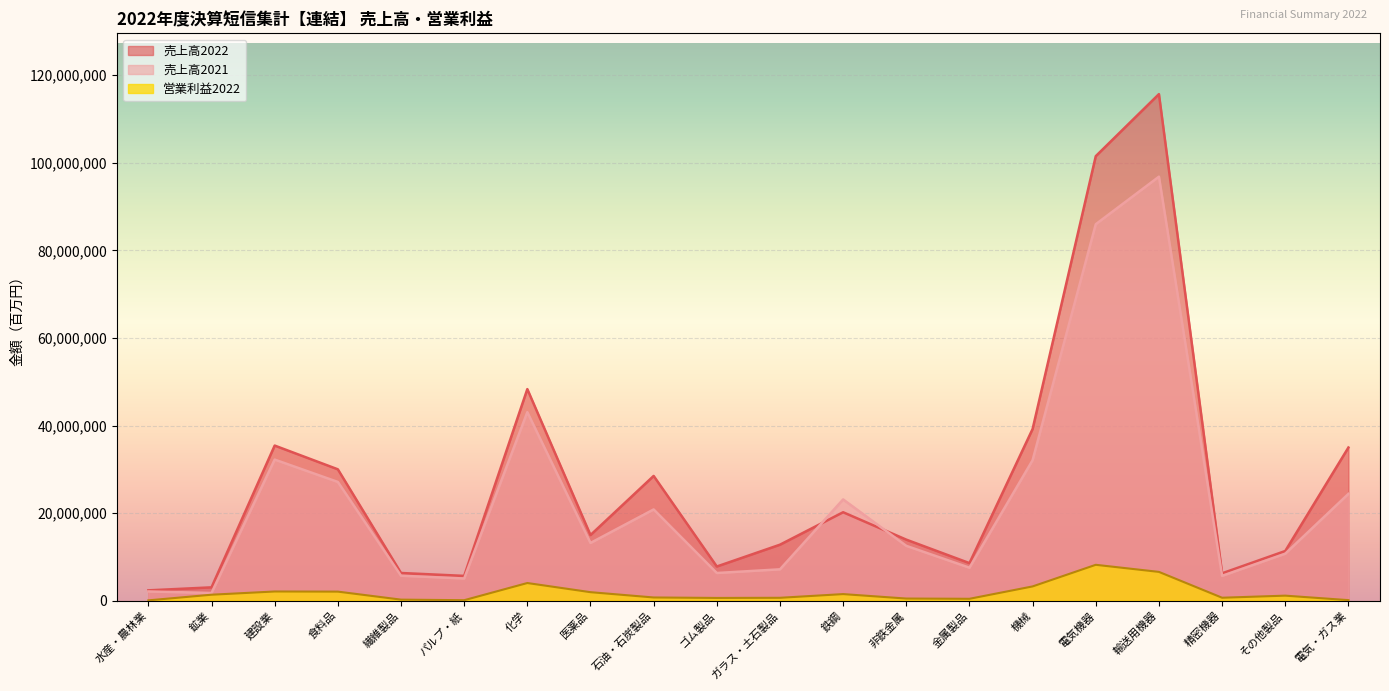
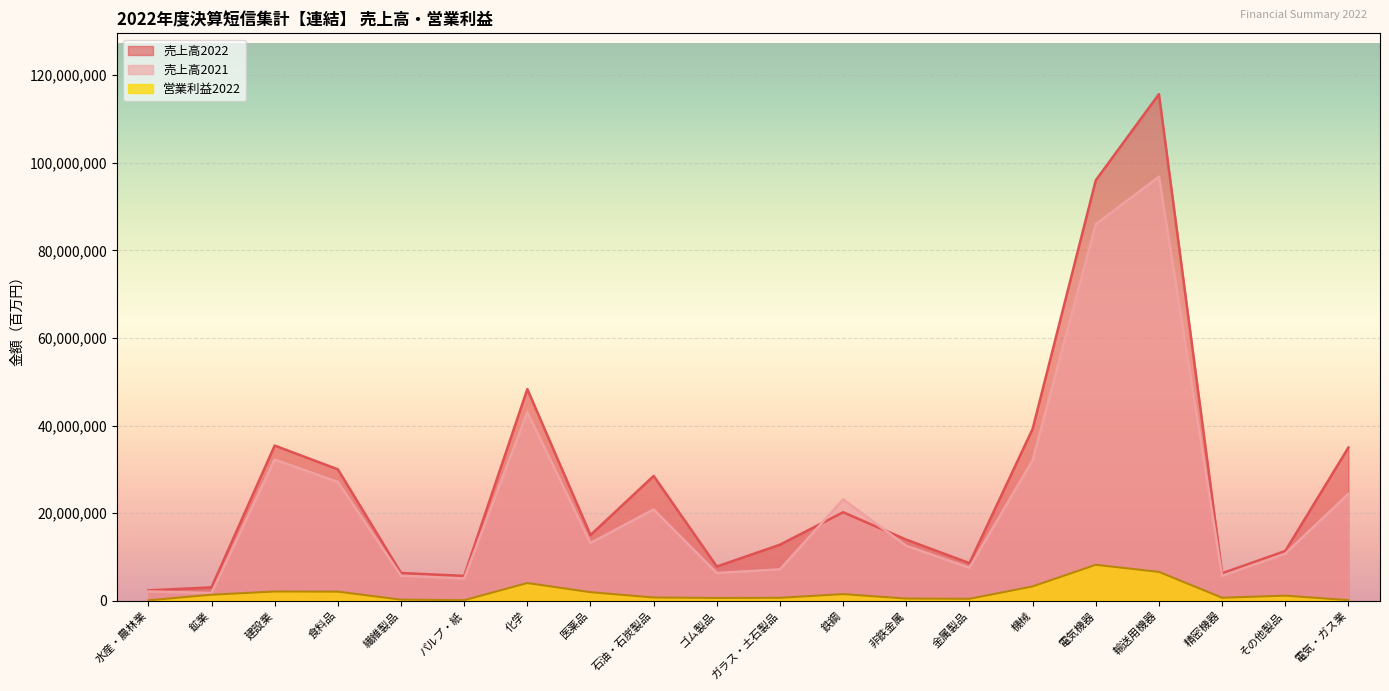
  {
    "売上高2022": {
      "鉱業": "3,000,000",
      "建設業": "35,000,000",
      "食料品": "30,000,000",
      "繊維製品": "6,000,000",
      "パルプ・紙": "6,000,000",
      "化学": "48,000,000",
      "医薬品": "15,000,000",
      "石油・石炭製品": "28,000,000",
      "ゴム製品": "8,000,000",
      "ガラス・土石製品": "13,000,000",
      "鉄鋼": "20,000,000",
      "非鉄金属": "14,000,000",
      "金属製品": "9,000,000",
      "機械": "39,000,000",
-     "電気機器": "102,000,000",
+     "電気機器": "96,000,000",
      "輸送用機器": "116,000,000",
      "その他製品": "11,000,000",
      "電気・ガス業": "35,000,000"
    },
    "売上高2021": {
      "建設業": "32,000,000",
      "食料品": "27,000,000",
      "繊維製品": "6,000,000",
      "パルプ・紙": "5,000,000",
      "化学": "43,000,000",
      "医薬品": "13,000,000",
      "石油・石炭製品": "21,000,000",
      "ゴム製品": "6,000,000",
      "ガラス・土石製品": "7,000,000",
      "鉄鋼": "23,000,000",
      "非鉄金属": "13,000,000",
      "金属製品": "8,000,000",
      "機械": "32,000,000",
      "電気機器": "86,000,000",
      "輸送用機器": "97,000,000",
      "その他製品": "11,000,000",
      "電気・ガス業": "24,000,000"
    },
    "営業利益2022": {
      "水産・農林業": "0",
      "建設業": "2,000,000",
      "食料品": "2,000,000",
      "繊維製品": "0",
      "パルプ・紙": "0",
      "化学": "4,000,000",
      "医薬品": "2,000,000",
      "石油・石炭製品": "1,000,000",
      "ゴム製品": "1,000,000",
      "ガラス・土石製品": "1,000,000",
      "鉄鋼": "2,000,000",
      "非鉄金属": "0",
      "金属製品": "0",
      "機械": "3,000,000",
      "電気機器": "8,000,000",
      "輸送用機器": "7,000,000",
      "精密機器": "1,000,000",
      "その他製品": "1,000,000",
      "電気・ガス業": "0"
    }
  }
